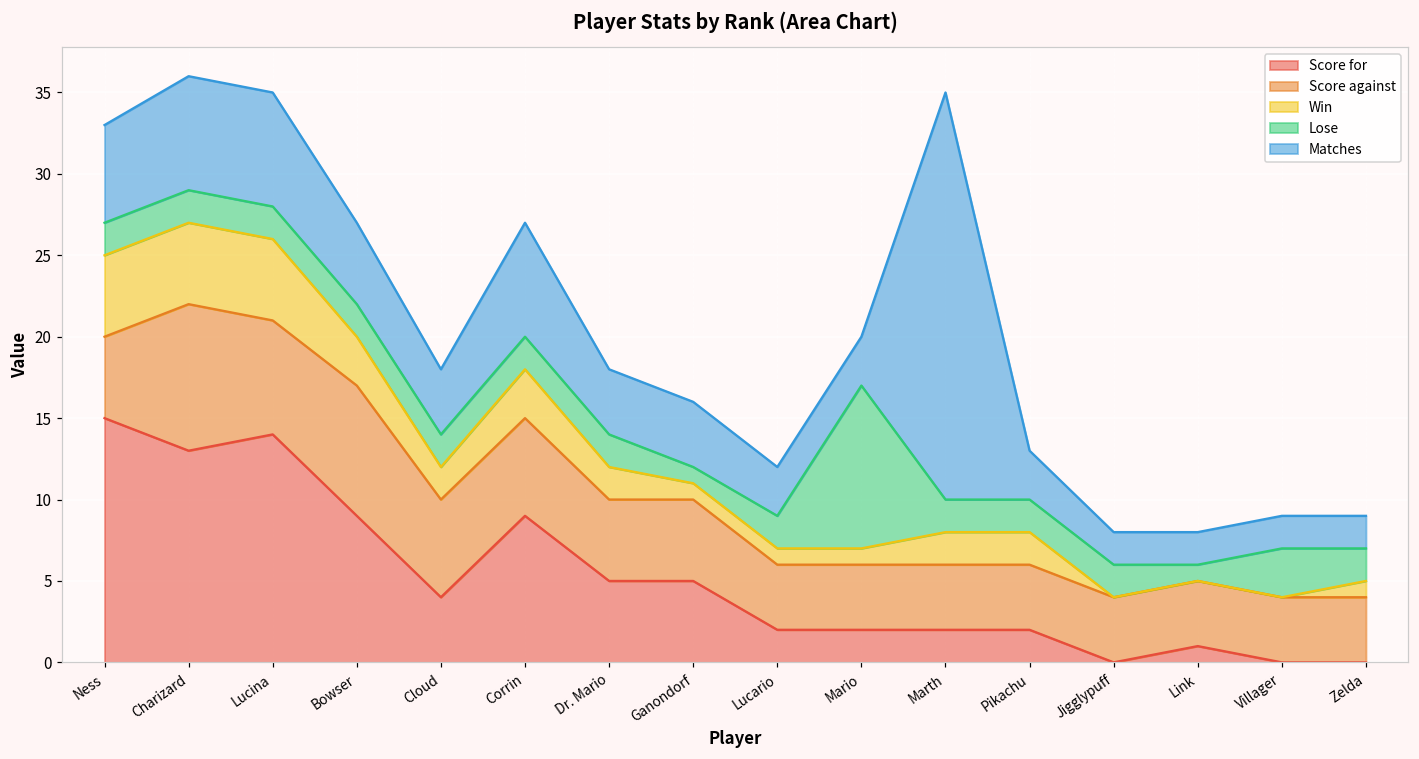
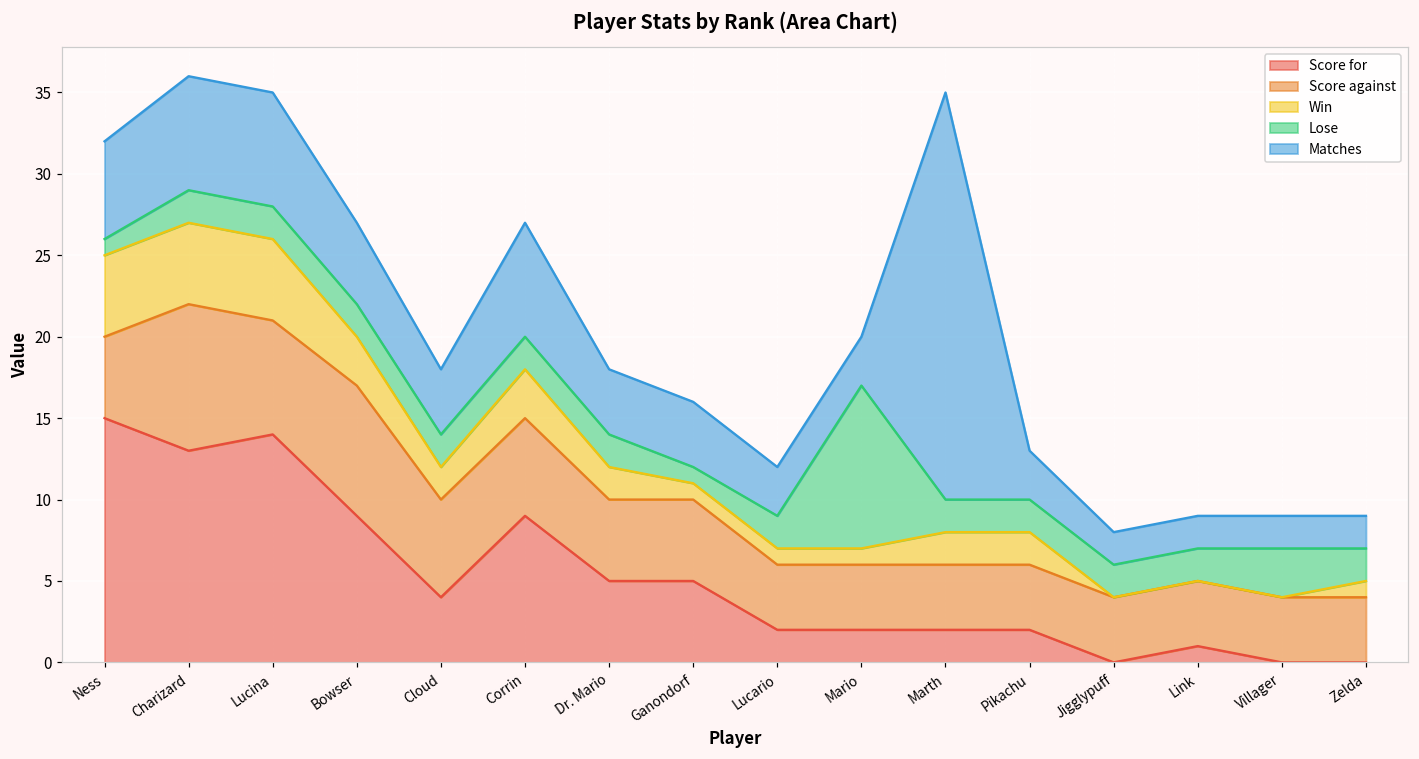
  {
    "Win": {
      "Ness": 5,
      "Charizard": 5,
      "Lucina": 5,
      "Bowser": 3,
      "Cloud": 2,
      "Corrin": 3,
      "Dr. Mario": 2,
      "Ganondorf": 1,
      "Lucario": 1,
      "Mario": 1,
      "Marth": 2,
      "Pikachu": 2,
      "Zelda": 1
    },
    "Lose": {
-     "Ness": 2,
+     "Ness": 1,
      "Charizard": 2,
      "Lucina": 2,
      "Bowser": 2,
      "Cloud": 2,
      "Corrin": 2,
      "Dr. Mario": 2,
      "Ganondorf": 1,
      "Lucario": 2,
      "Mario": 10,
      "Marth": 2,
      "Pikachu": 2,
      "Jigglypuff": 2,
-     "Link": 1,
+     "Link": 2,
      "Villager": 3,
      "Zelda": 2
    },
    "Matches": {
      "Ness": 6,
      "Charizard": 7,
      "Lucina": 7,
      "Bowser": 5,
      "Cloud": 4,
      "Corrin": 7,
      "Dr. Mario": 4,
      "Ganondorf": 4,
      "Lucario": 3,
      "Mario": 3,
      "Marth": 25,
      "Pikachu": 3,
      "Jigglypuff": 2,
      "Link": 2,
      "Villager": 2,
      "Zelda": 2
    }
  }
